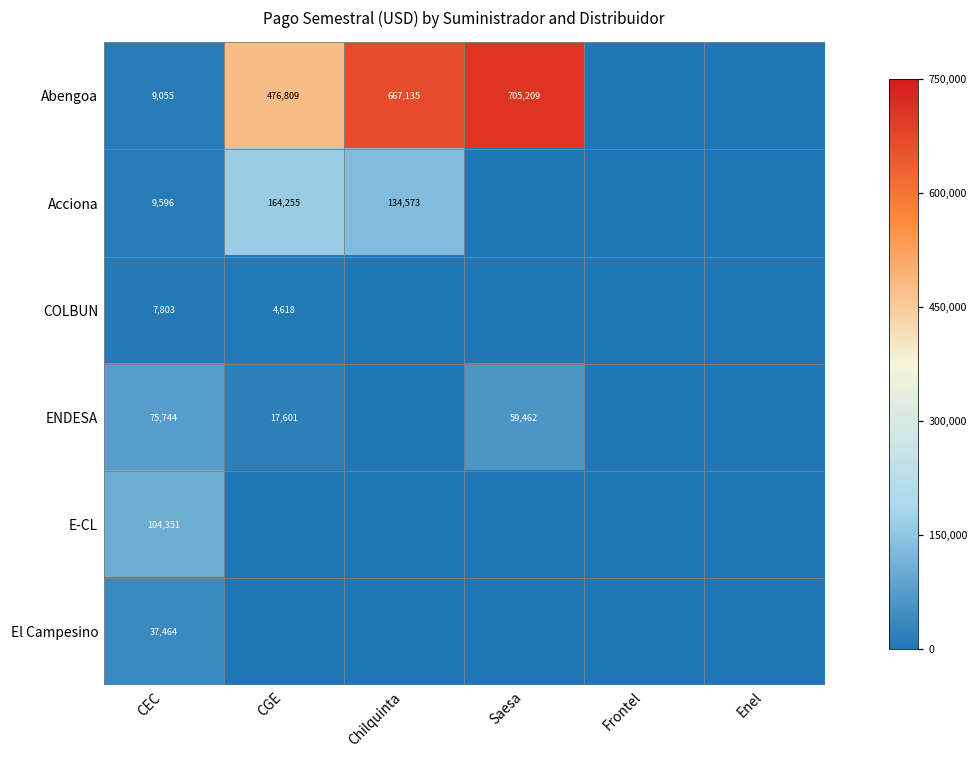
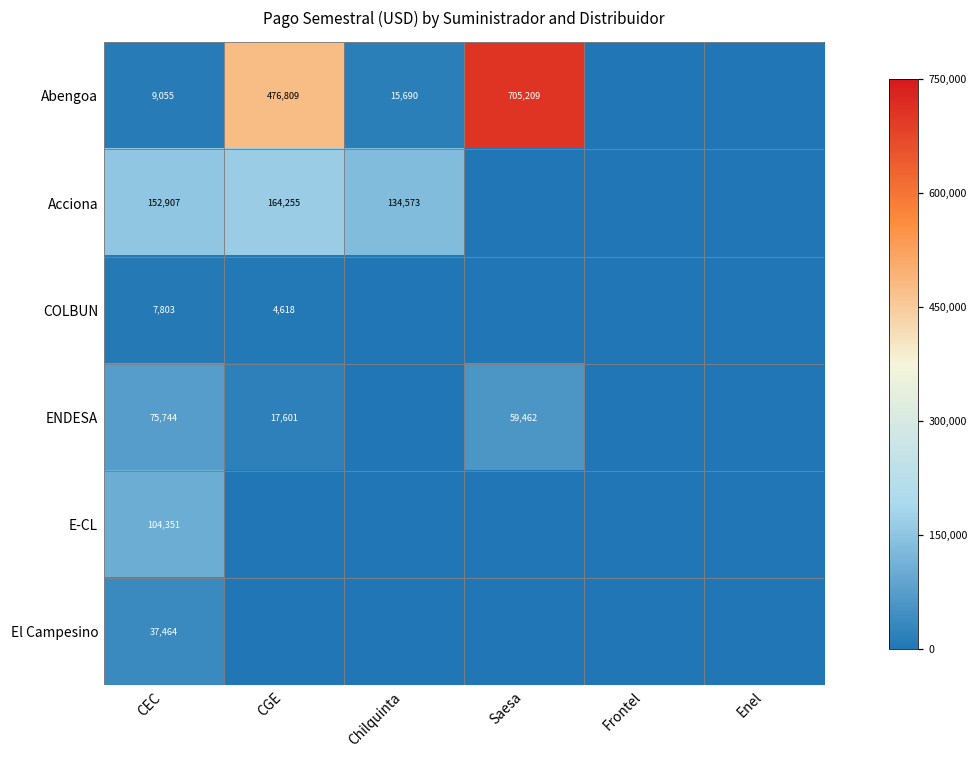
  {
    "Abengoa": {
      "CEC": "9,055",
      "CGE": "476,809",
-     "Chilquinta": "667,135",
+     "Chilquinta": "15,690",
      "Saesa": "705,209"
    },
    "Acciona": {
-     "CEC": "9,596",
+     "CEC": "152,907",
      "CGE": "164,255",
      "Chilquinta": "134,573"
    },
    "COLBUN": {
      "CEC": "7,803",
      "CGE": "4,618"
    },
    "ENDESA": {
      "CEC": "75,744",
      "CGE": "17,601",
      "Saesa": "59,462"
    },
    "E-CL": {
      "CEC": "104,351"
    },
    "El Campesino": {
      "CEC": "37,464"
    }
  }
